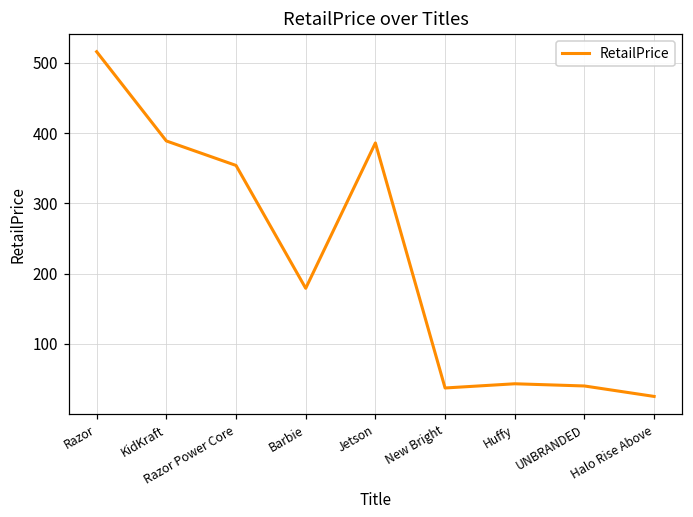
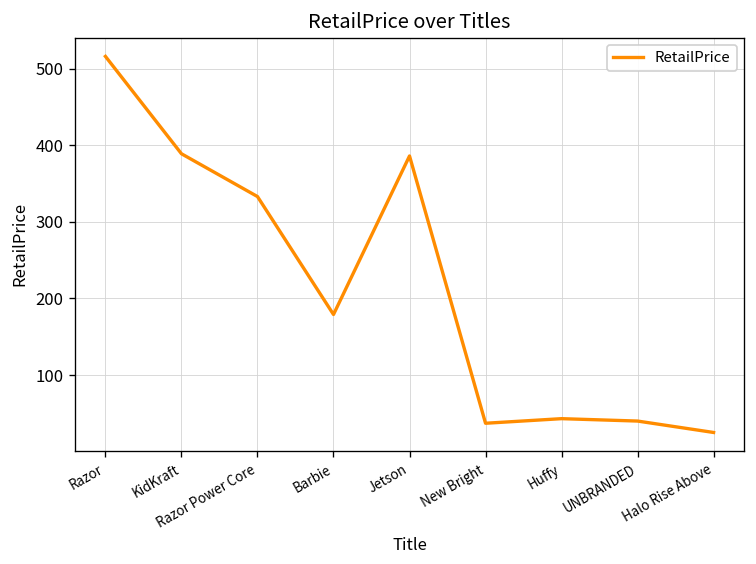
  {
    "Razor": 520,
    "KidKraft": 390,
-   "Razor Power Core": 350,
+   "Razor Power Core": 330,
    "Barbie": 180,
    "Jetson": 390,
    "New Bright": 40,
    "Huffy": 40,
    "UNBRANDED": 40,
    "Halo Rise Above": 20
  }
